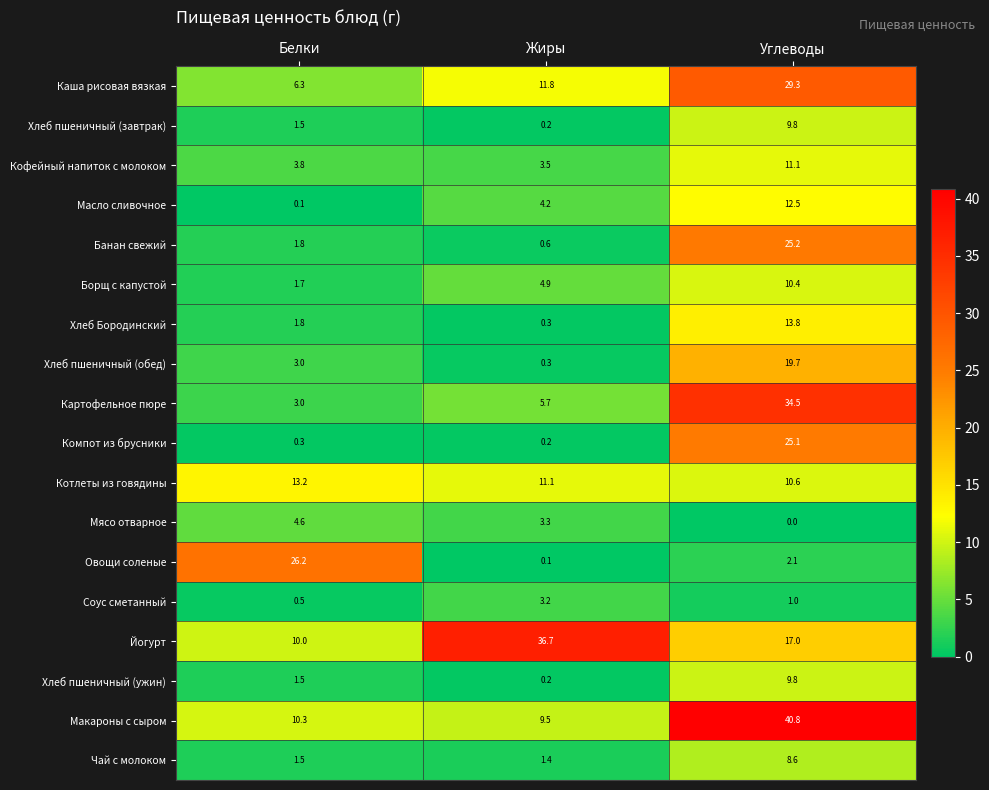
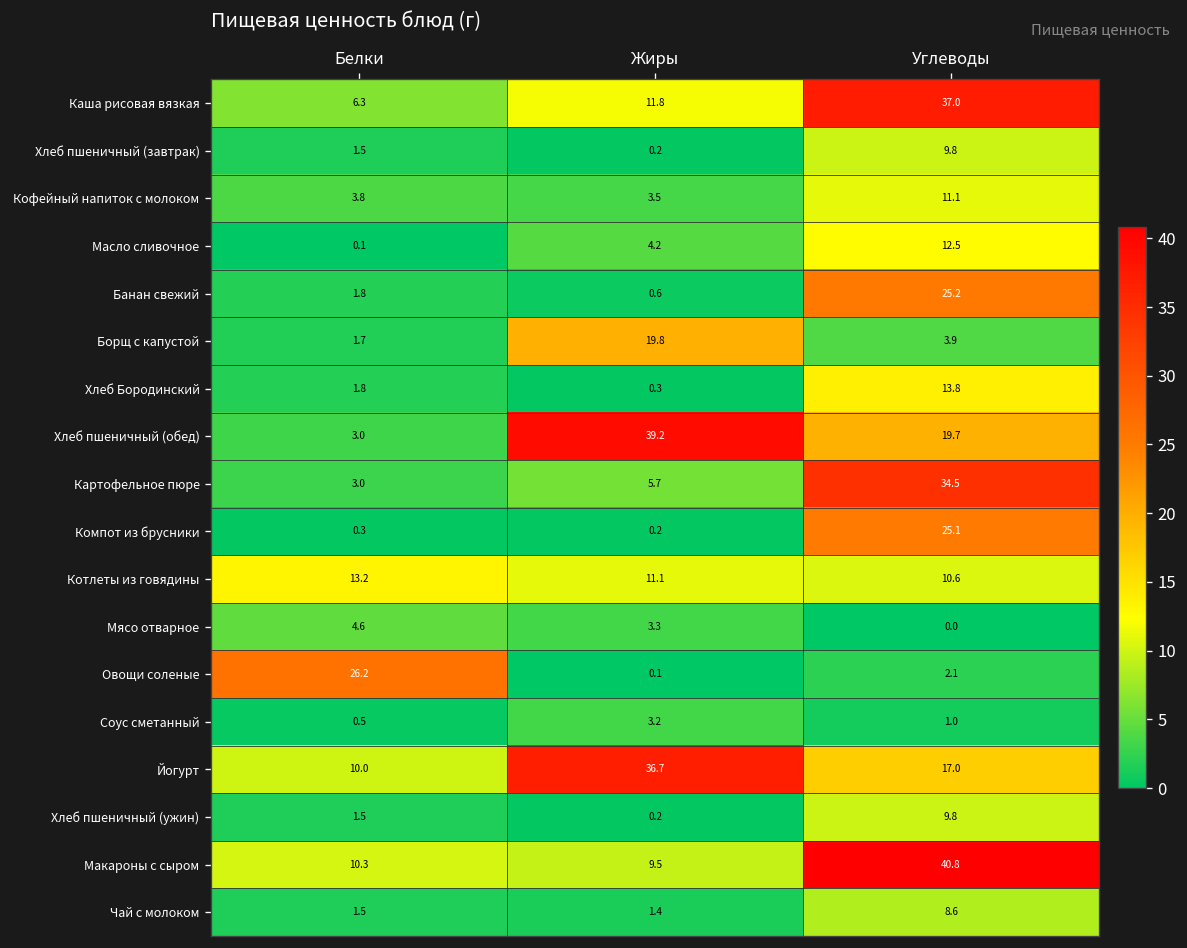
  {
    "Каша рисовая вязкая": {
      "Белки": 6.3,
      "Жиры": 11.8,
-     "Углеводы": 29.3
+     "Углеводы": 37.0
    },
    "Хлеб пшеничный (завтрак)": {
      "Белки": 1.5,
      "Жиры": 0.2,
      "Углеводы": 9.8
    },
    "Кофейный напиток с молоком": {
      "Белки": 3.8,
      "Жиры": 3.5,
      "Углеводы": 11.1
    },
    "Масло сливочное": {
      "Белки": 0.1,
      "Жиры": 4.2,
      "Углеводы": 12.5
    },
    "Банан свежий": {
      "Белки": 1.8,
      "Жиры": 0.6,
      "Углеводы": 25.2
    },
    "Борщ с капустой": {
      "Белки": 1.7,
-     "Жиры": 4.9,
-     "Углеводы": 10.4
+     "Жиры": 19.8,
+     "Углеводы": 3.9
    },
    "Хлеб Бородинский": {
      "Белки": 1.8,
      "Жиры": 0.3,
      "Углеводы": 13.8
    },
    "Хлеб пшеничный (обед)": {
      "Белки": 3.0,
-     "Жиры": 0.3,
+     "Жиры": 39.2,
      "Углеводы": 19.7
    },
    "Картофельное пюре": {
      "Белки": 3.0,
      "Жиры": 5.7,
      "Углеводы": 34.5
    },
    "Компот из брусники": {
      "Белки": 0.3,
      "Жиры": 0.2,
      "Углеводы": 25.1
    },
    "Котлеты из говядины": {
      "Белки": 13.2,
      "Жиры": 11.1,
      "Углеводы": 10.6
    },
    "Мясо отварное": {
      "Белки": 4.6,
      "Жиры": 3.3,
      "Углеводы": 0.0
    },
    "Овощи соленые": {
      "Белки": 26.2,
      "Жиры": 0.1,
      "Углеводы": 2.1
    },
    "Соус сметанный": {
      "Белки": 0.5,
      "Жиры": 3.2,
      "Углеводы": 1.0
    },
    "Йогурт": {
      "Белки": 10.0,
      "Жиры": 36.7,
      "Углеводы": 17.0
    },
    "Хлеб пшеничный (ужин)": {
      "Белки": 1.5,
      "Жиры": 0.2,
      "Углеводы": 9.8
    },
    "Макароны с сыром": {
      "Белки": 10.3,
      "Жиры": 9.5,
      "Углеводы": 40.8
    },
    "Чай с молоком": {
      "Белки": 1.5,
      "Жиры": 1.4,
      "Углеводы": 8.6
    }
  }
